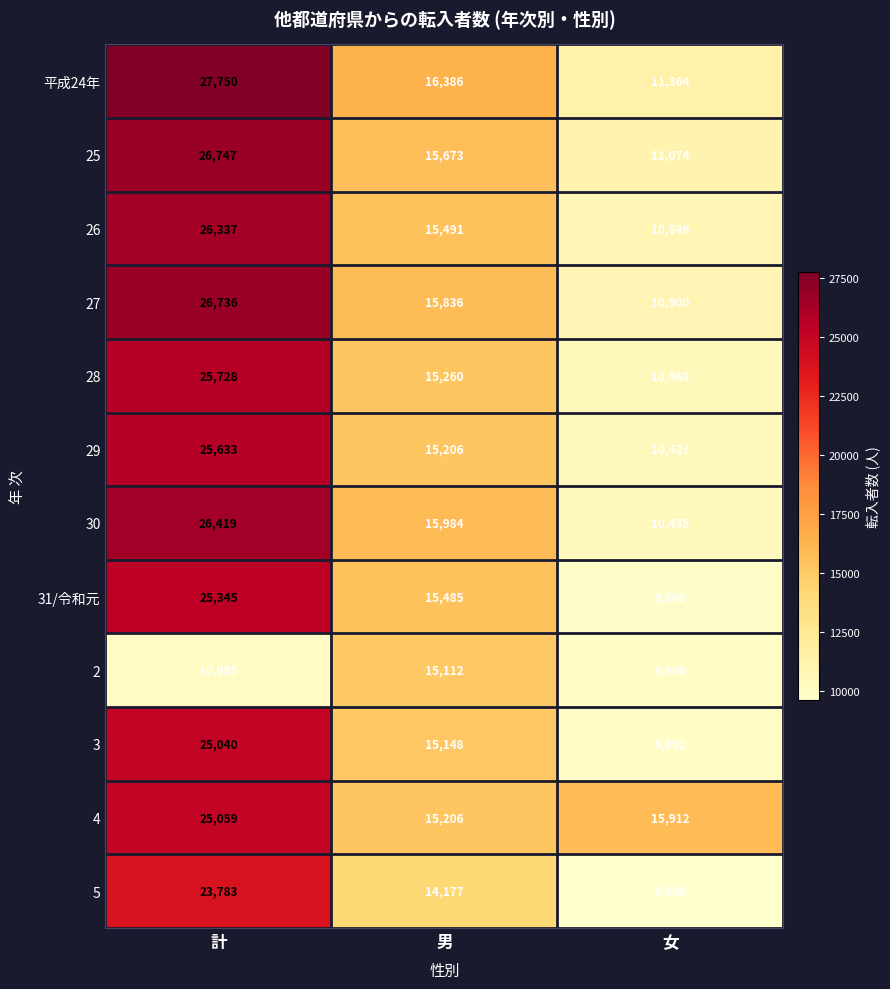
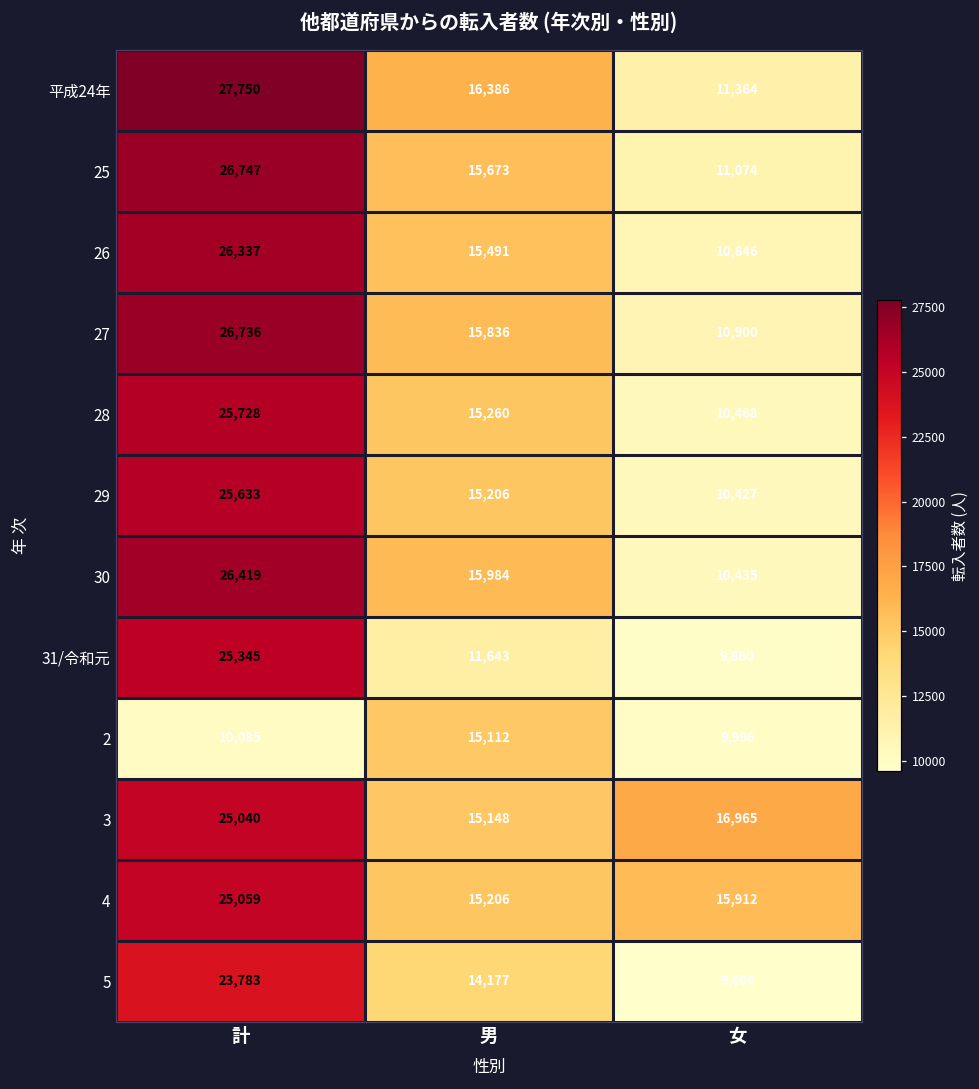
  {
    "平成24年": {
      "計": "27,750",
      "男": "16,386",
      "女": "11,364"
    },
    "25": {
      "計": "26,747",
      "男": "15,673",
      "女": "11,074"
    },
    "26": {
      "計": "26,337",
      "男": "15,491",
      "女": "10,846"
    },
    "27": {
      "計": "26,736",
      "男": "15,836",
      "女": "10,900"
    },
    "28": {
      "計": "25,728",
      "男": "15,260",
      "女": "10,468"
    },
    "29": {
      "計": "25,633",
      "男": "15,206",
      "女": "10,427"
    },
    "30": {
      "計": "26,419",
      "男": "15,984",
      "女": "10,435"
    },
    "31/令和元": {
      "計": "25,345",
-     "男": "15,485",
+     "男": "11,643",
      "女": "9,860"
    },
    "2": {
      "計": "10,085",
      "男": "15,112",
      "女": "9,996"
    },
    "3": {
      "計": "25,040",
      "男": "15,148",
-     "女": "9,892"
+     "女": "16,965"
    },
    "4": {
      "計": "25,059",
      "男": "15,206",
      "女": "15,912"
    },
    "5": {
      "計": "23,783",
      "男": "14,177",
      "女": "9,606"
    }
  }
